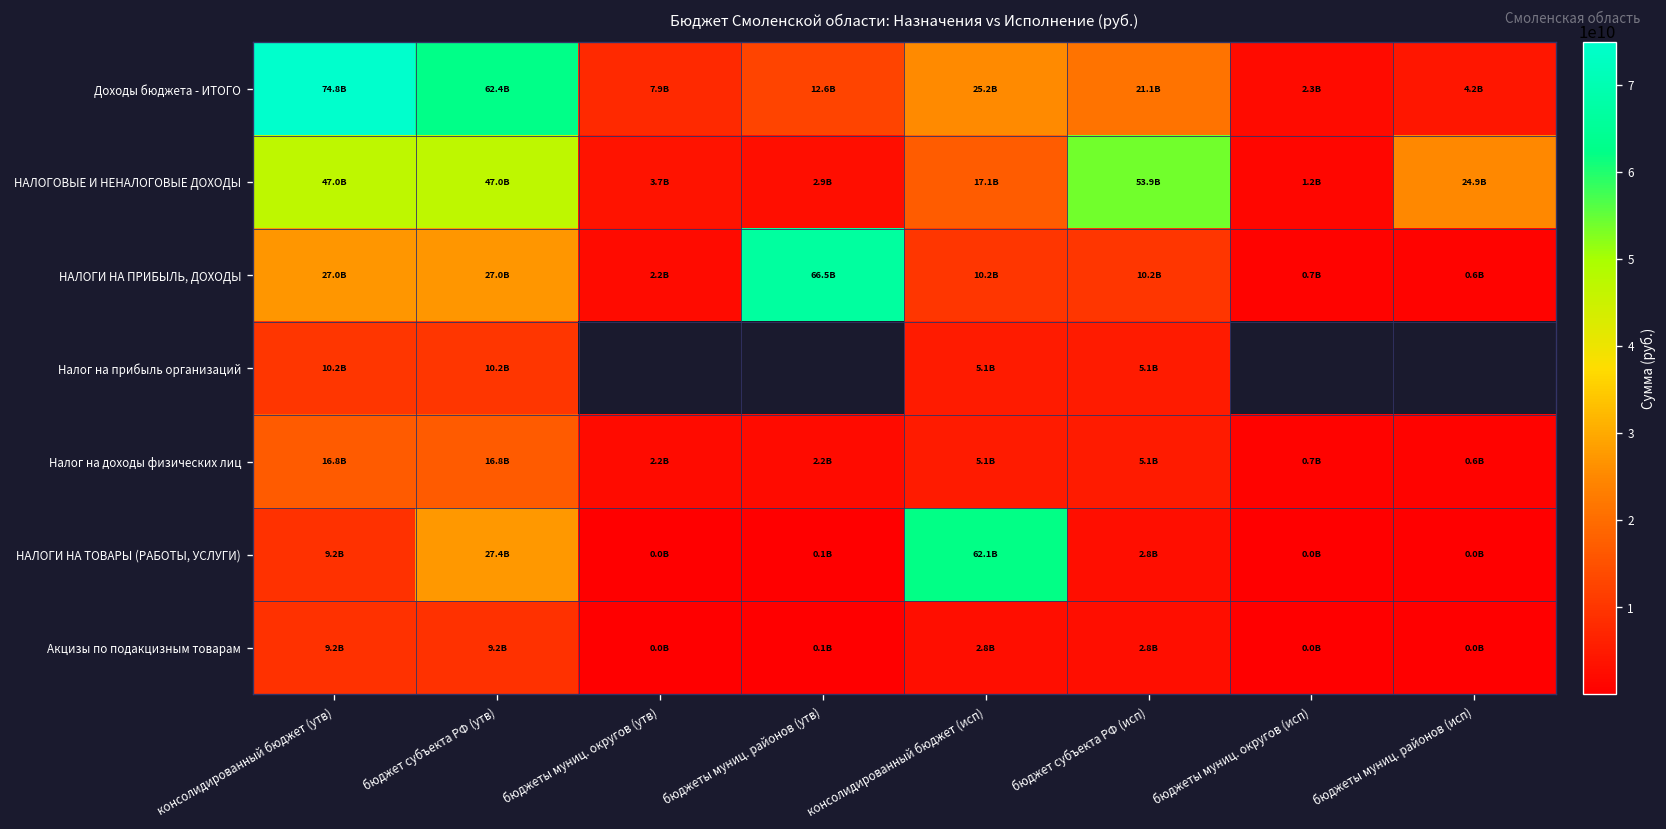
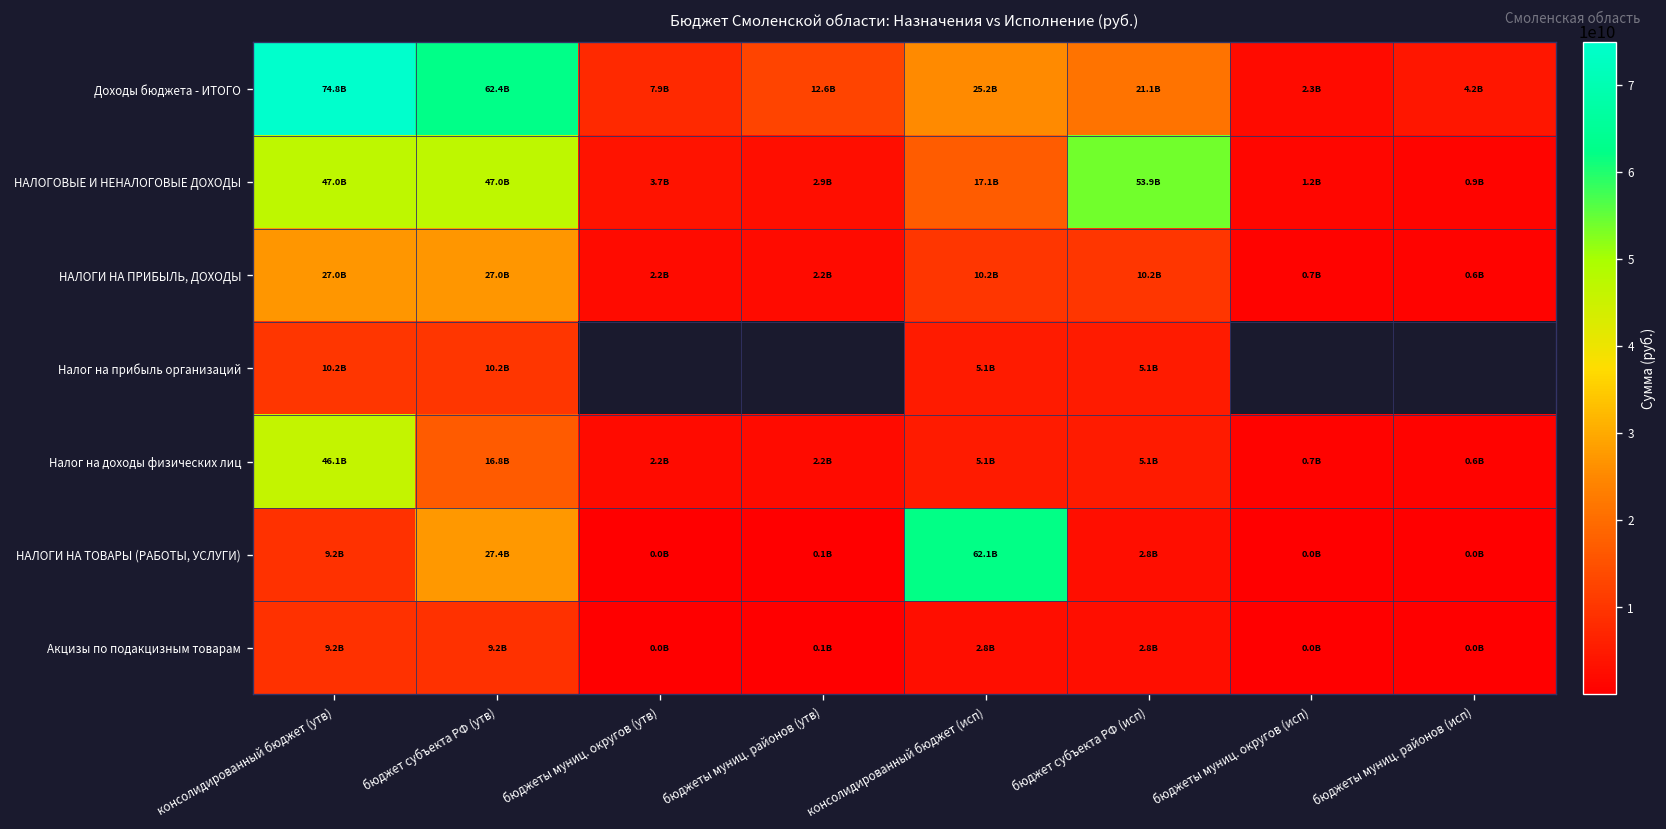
  {
    "Доходы бюджета - ИТОГО": {
      "консолидированный бюджет (утв)": "74.8B",
      "бюджет субъекта РФ (утв)": "62.4B",
      "бюджеты муниц. округов (утв)": "7.9B",
      "бюджеты муниц. районов (утв)": "12.6B",
      "консолидированный бюджет (исп)": "25.2B",
      "бюджет субъекта РФ (исп)": "21.1B",
      "бюджеты муниц. округов (исп)": "2.3B",
      "бюджеты муниц. районов (исп)": "4.2B"
    },
    "НАЛОГОВЫЕ И НЕНАЛОГОВЫЕ ДОХОДЫ": {
      "консолидированный бюджет (утв)": "47.0B",
      "бюджет субъекта РФ (утв)": "47.0B",
      "бюджеты муниц. округов (утв)": "3.7B",
      "бюджеты муниц. районов (утв)": "2.9B",
      "консолидированный бюджет (исп)": "17.1B",
      "бюджет субъекта РФ (исп)": "53.9B",
      "бюджеты муниц. округов (исп)": "1.2B",
-     "бюджеты муниц. районов (исп)": "24.9B"
+     "бюджеты муниц. районов (исп)": "0.9B"
    },
    "НАЛОГИ НА ПРИБЫЛЬ, ДОХОДЫ": {
      "консолидированный бюджет (утв)": "27.0B",
      "бюджет субъекта РФ (утв)": "27.0B",
      "бюджеты муниц. округов (утв)": "2.2B",
-     "бюджеты муниц. районов (утв)": "66.5B",
+     "бюджеты муниц. районов (утв)": "2.2B",
      "консолидированный бюджет (исп)": "10.2B",
      "бюджет субъекта РФ (исп)": "10.2B",
      "бюджеты муниц. округов (исп)": "0.7B",
      "бюджеты муниц. районов (исп)": "0.6B"
    },
    "Налог на прибыль организаций": {
      "консолидированный бюджет (утв)": "10.2B",
      "бюджет субъекта РФ (утв)": "10.2B",
      "консолидированный бюджет (исп)": "5.1B",
      "бюджет субъекта РФ (исп)": "5.1B"
    },
    "Налог на доходы физических лиц": {
-     "консолидированный бюджет (утв)": "16.8B",
+     "консолидированный бюджет (утв)": "46.1B",
      "бюджет субъекта РФ (утв)": "16.8B",
      "бюджеты муниц. округов (утв)": "2.2B",
      "бюджеты муниц. районов (утв)": "2.2B",
      "консолидированный бюджет (исп)": "5.1B",
      "бюджет субъекта РФ (исп)": "5.1B",
      "бюджеты муниц. округов (исп)": "0.7B",
      "бюджеты муниц. районов (исп)": "0.6B"
    },
    "НАЛОГИ НА ТОВАРЫ (РАБОТЫ, УСЛУГИ)": {
      "консолидированный бюджет (утв)": "9.2B",
      "бюджет субъекта РФ (утв)": "27.4B",
      "бюджеты муниц. округов (утв)": "0.0B",
      "бюджеты муниц. районов (утв)": "0.1B",
      "консолидированный бюджет (исп)": "62.1B",
      "бюджет субъекта РФ (исп)": "2.8B",
      "бюджеты муниц. округов (исп)": "0.0B",
      "бюджеты муниц. районов (исп)": "0.0B"
    },
    "Акцизы по подакцизным товарам": {
      "консолидированный бюджет (утв)": "9.2B",
      "бюджет субъекта РФ (утв)": "9.2B",
      "бюджеты муниц. округов (утв)": "0.0B",
      "бюджеты муниц. районов (утв)": "0.1B",
      "консолидированный бюджет (исп)": "2.8B",
      "бюджет субъекта РФ (исп)": "2.8B",
      "бюджеты муниц. округов (исп)": "0.0B",
      "бюджеты муниц. районов (исп)": "0.0B"
    }
  }
